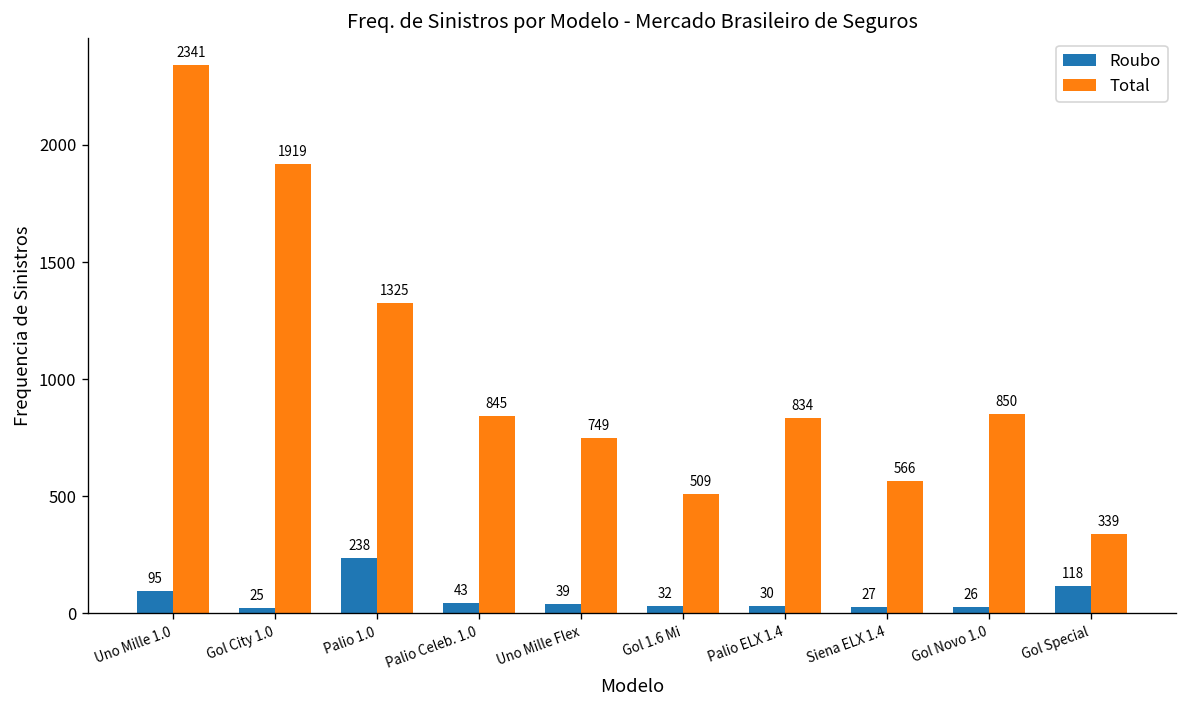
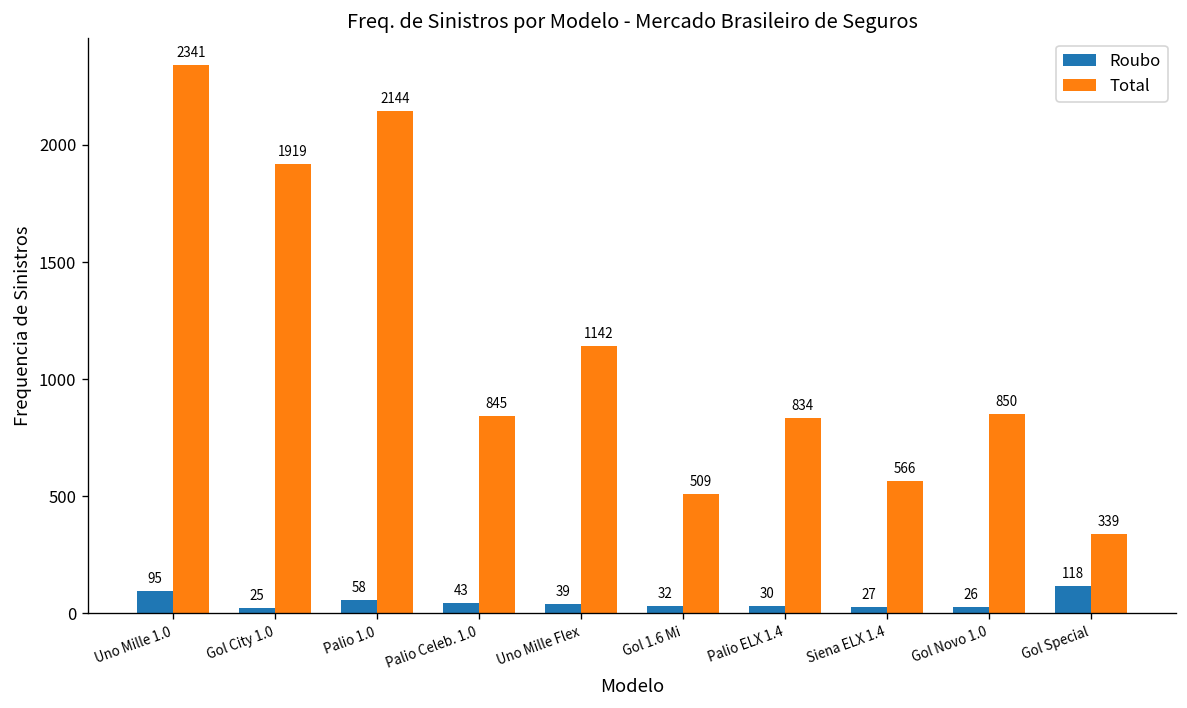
  {
    "Roubo": {
      "Uno Mille 1.0": 95,
      "Gol City 1.0": 25,
-     "Palio 1.0": 238,
+     "Palio 1.0": 58,
      "Palio Celeb. 1.0": 43,
      "Uno Mille Flex": 39,
      "Gol 1.6 Mi": 32,
      "Palio ELX 1.4": 30,
      "Siena ELX 1.4": 27,
      "Gol Novo 1.0": 26,
      "Gol Special": 118
    },
    "Total": {
      "Uno Mille 1.0": 2341,
      "Gol City 1.0": 1919,
-     "Palio 1.0": 1325,
+     "Palio 1.0": 2144,
      "Palio Celeb. 1.0": 845,
-     "Uno Mille Flex": 749,
+     "Uno Mille Flex": 1142,
      "Gol 1.6 Mi": 509,
      "Palio ELX 1.4": 834,
      "Siena ELX 1.4": 566,
      "Gol Novo 1.0": 850,
      "Gol Special": 339
    }
  }
